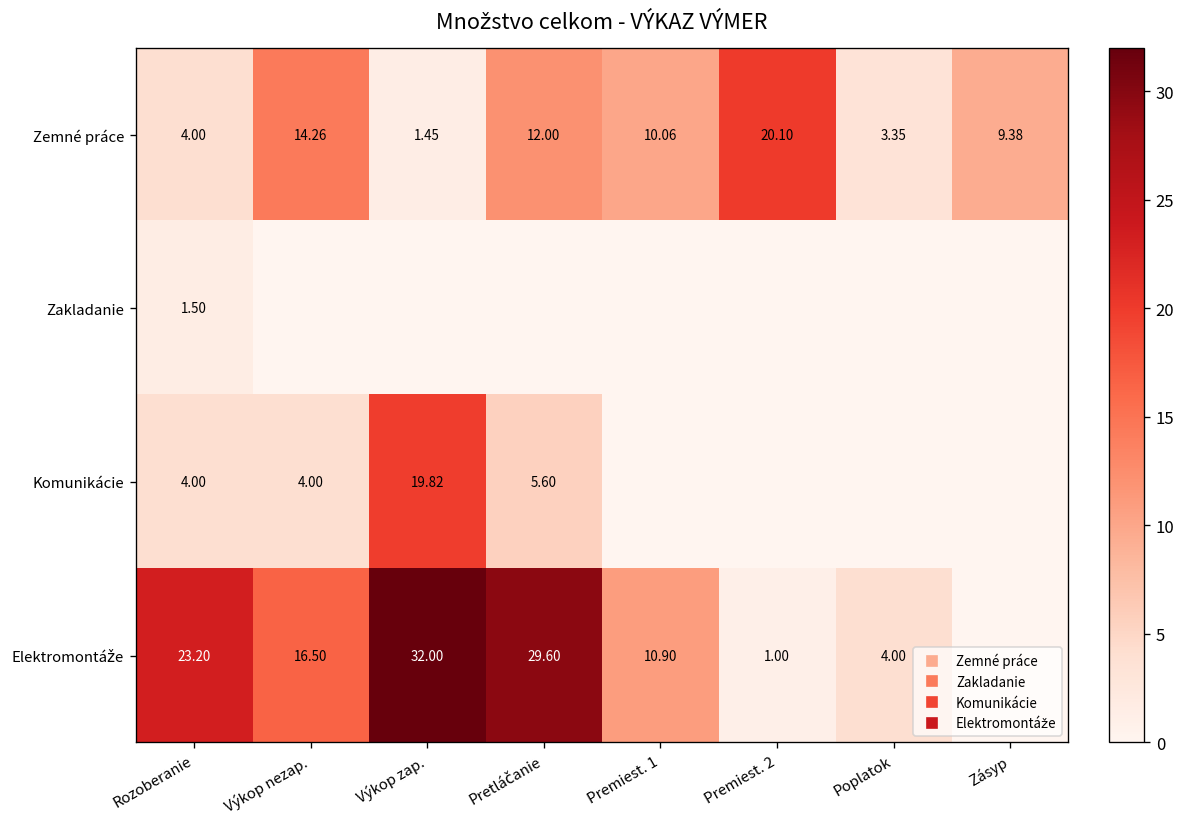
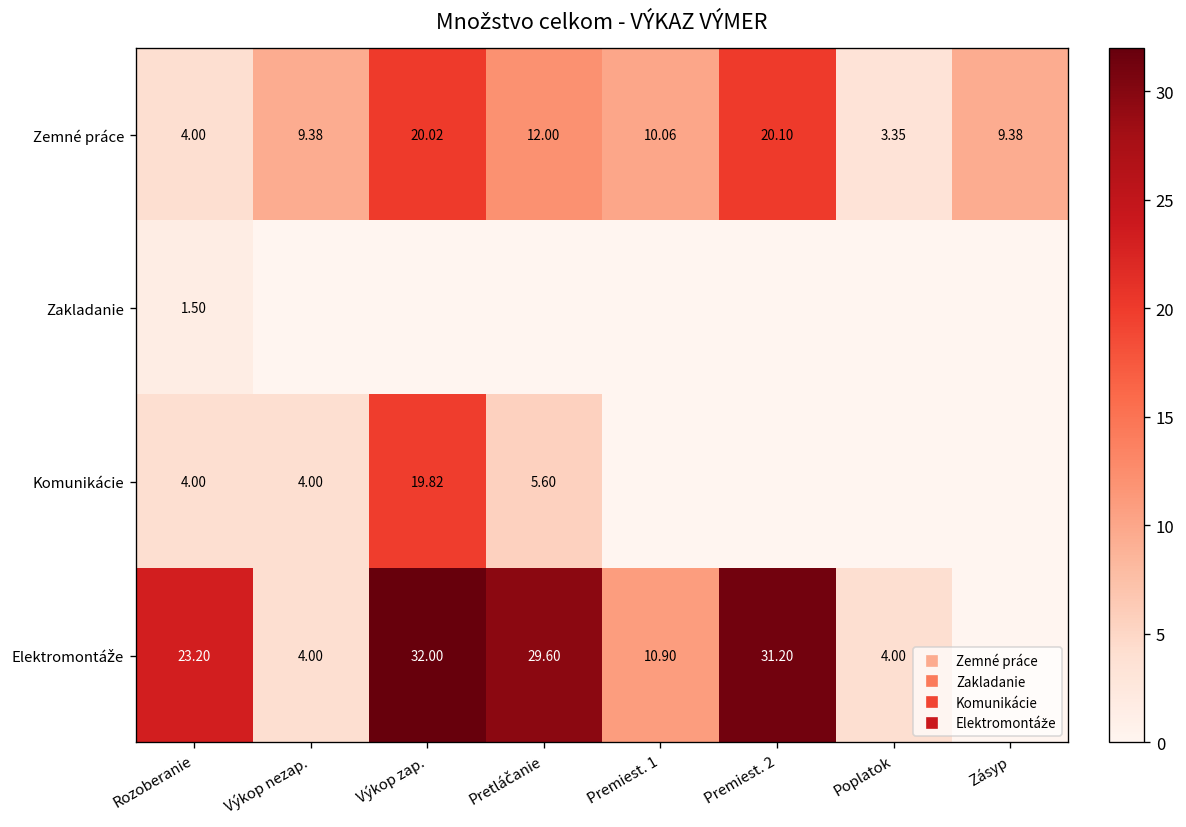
  {
    "Zemné práce": {
      "Rozoberanie": 4.00,
-     "Výkop nezap.": 14.26,
-     "Výkop zap.": 1.45,
+     "Výkop nezap.": 9.38,
+     "Výkop zap.": 20.02,
      "Pretláčanie": 12.00,
      "Premiest. 1": 10.06,
      "Premiest. 2": 20.10,
      "Poplatok": 3.35,
      "Zásyp": 9.38
    },
    "Zakladanie": {
      "Rozoberanie": 1.50
    },
    "Komunikácie": {
      "Rozoberanie": 4.00,
      "Výkop nezap.": 4.00,
      "Výkop zap.": 19.82,
      "Pretláčanie": 5.60
    },
    "Elektromontáže": {
      "Rozoberanie": 23.20,
-     "Výkop nezap.": 16.50,
+     "Výkop nezap.": 4.00,
      "Výkop zap.": 32.00,
      "Pretláčanie": 29.60,
      "Premiest. 1": 10.90,
-     "Premiest. 2": 1.00,
+     "Premiest. 2": 31.20,
      "Poplatok": 4.00
    }
  }
